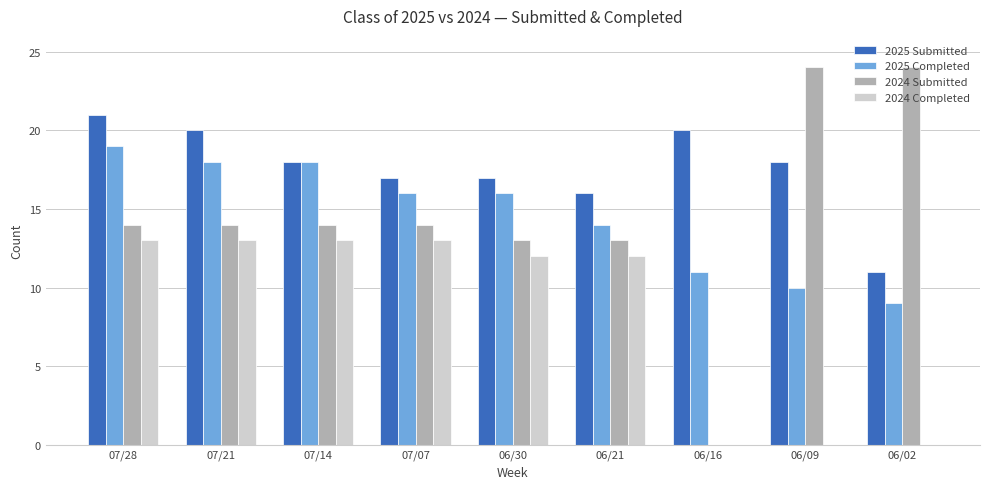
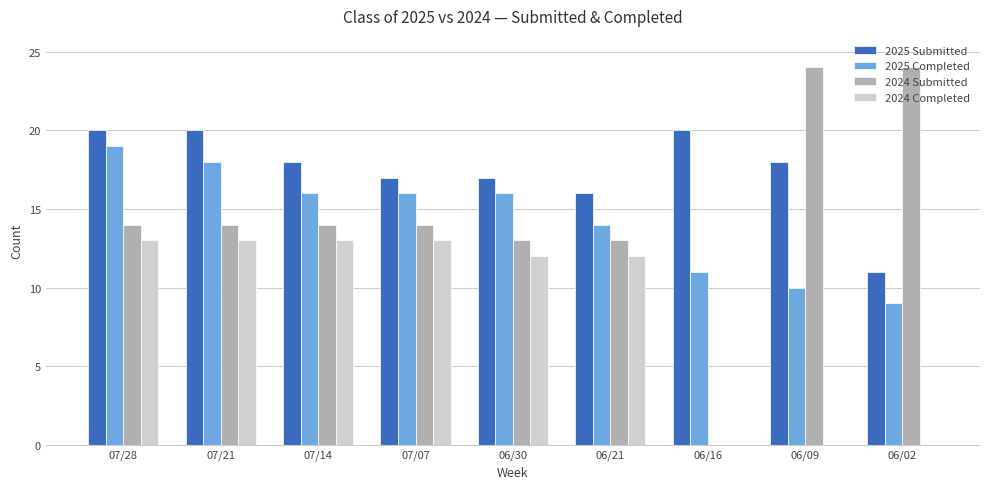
  {
    "2025 Submitted": {
-     "07/28": 21,
+     "07/28": 20,
      "07/21": 20,
      "07/14": 18,
      "07/07": 17,
      "06/30": 17,
      "06/21": 16,
      "06/16": 20,
      "06/09": 18,
      "06/02": 11
    },
    "2025 Completed": {
      "07/28": 19,
      "07/21": 18,
-     "07/14": 18,
+     "07/14": 16,
      "07/07": 16,
      "06/30": 16,
      "06/21": 14,
      "06/16": 11,
      "06/09": 10,
      "06/02": 9
    }
  }
